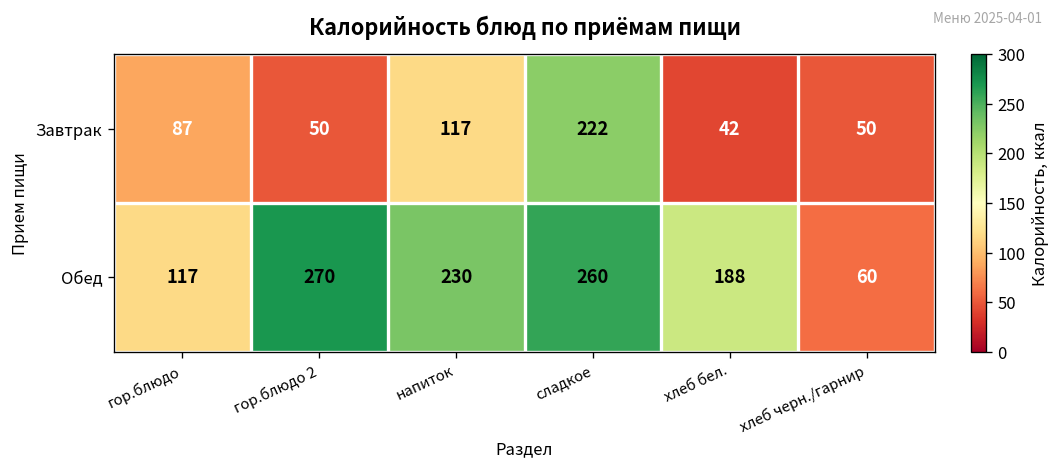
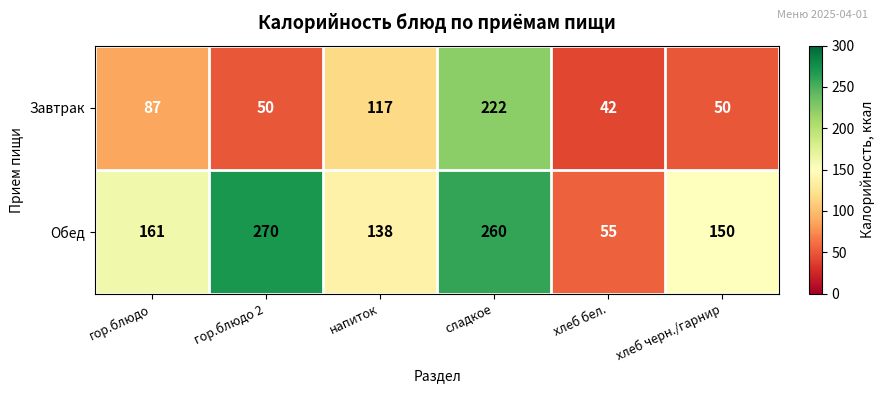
  {
    "Завтрак": {
      "гор.блюдо": 87,
      "гор.блюдо 2": 50,
      "напиток": 117,
      "сладкое": 222,
      "хлеб бел.": 42,
      "хлеб черн./гарнир": 50
    },
    "Обед": {
-     "гор.блюдо": 117,
+     "гор.блюдо": 161,
      "гор.блюдо 2": 270,
-     "напиток": 230,
+     "напиток": 138,
      "сладкое": 260,
-     "хлеб бел.": 188,
-     "хлеб черн./гарнир": 60
+     "хлеб бел.": 55,
+     "хлеб черн./гарнир": 150
    }
  }
